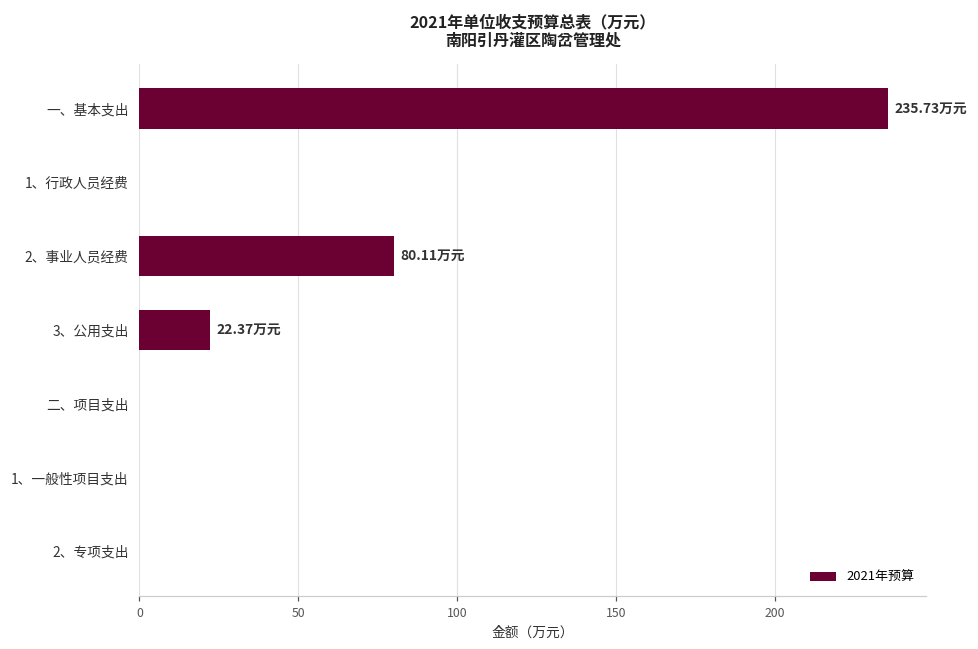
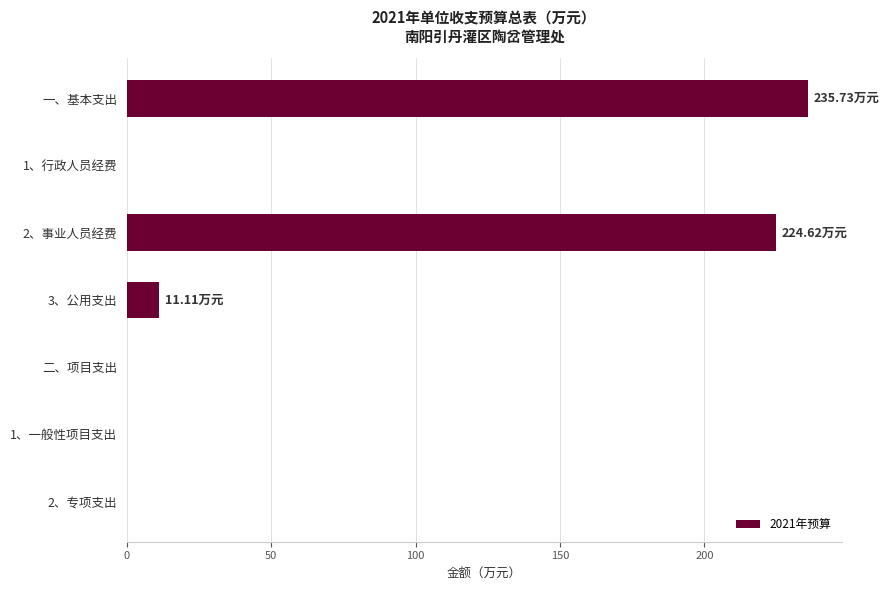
  {
    "一、基本支出": 235.73,
-   "2、事业人员经费": 80.11,
-   "3、公用支出": 22.37
+   "2、事业人员经费": 224.62,
+   "3、公用支出": 11.11
  }
